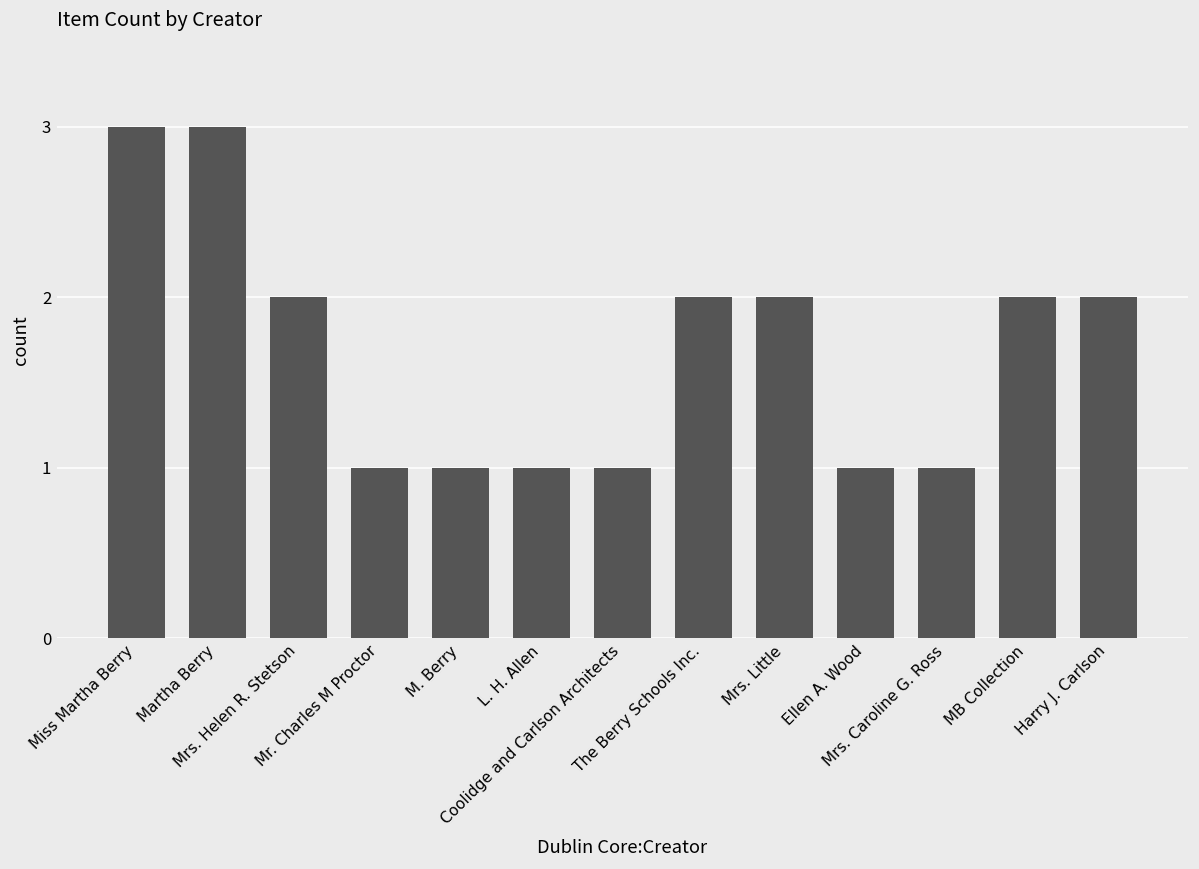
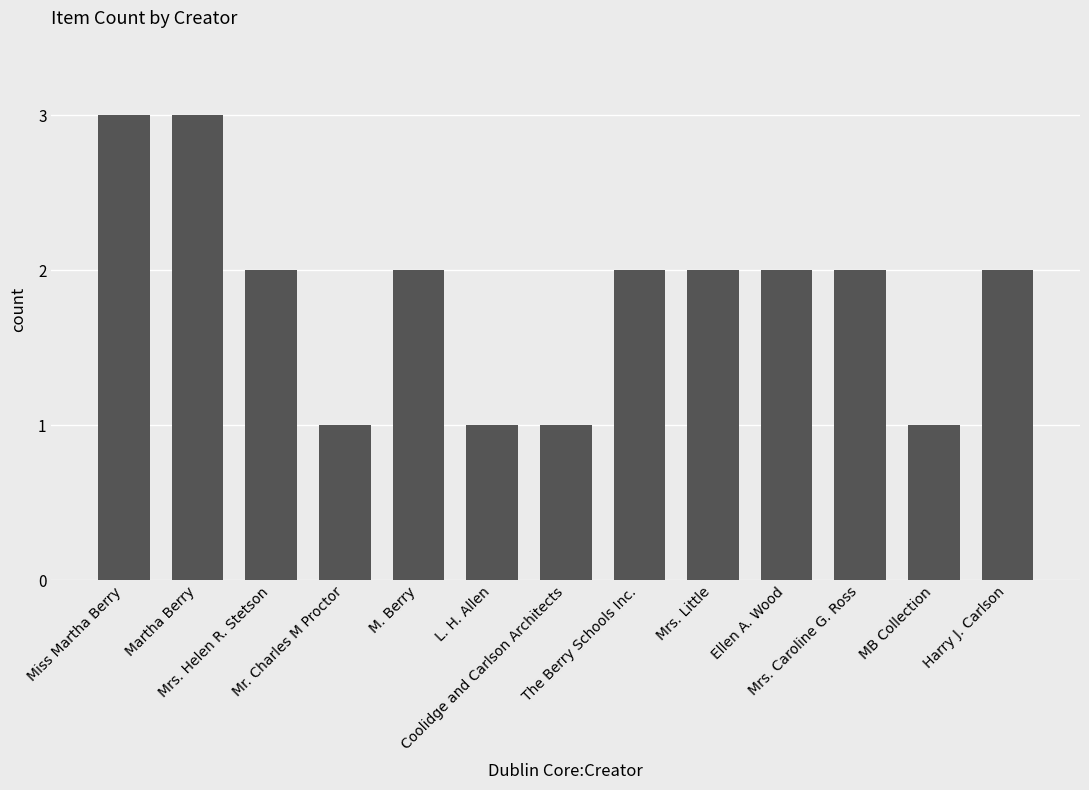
  {
    "Miss Martha Berry": 3,
    "Martha Berry": 3,
    "Mrs. Helen R. Stetson": 2,
    "Mr. Charles M Proctor": 1,
-   "M. Berry": 1,
+   "M. Berry": 2,
    "L. H. Allen": 1,
    "Coolidge and Carlson Architects": 1,
    "The Berry Schools Inc.": 2,
    "Mrs. Little": 2,
-   "Ellen A. Wood": 1,
-   "Mrs. Caroline G. Ross": 1,
-   "MB Collection": 2,
+   "Ellen A. Wood": 2,
+   "Mrs. Caroline G. Ross": 2,
+   "MB Collection": 1,
    "Harry J. Carlson": 2
  }
